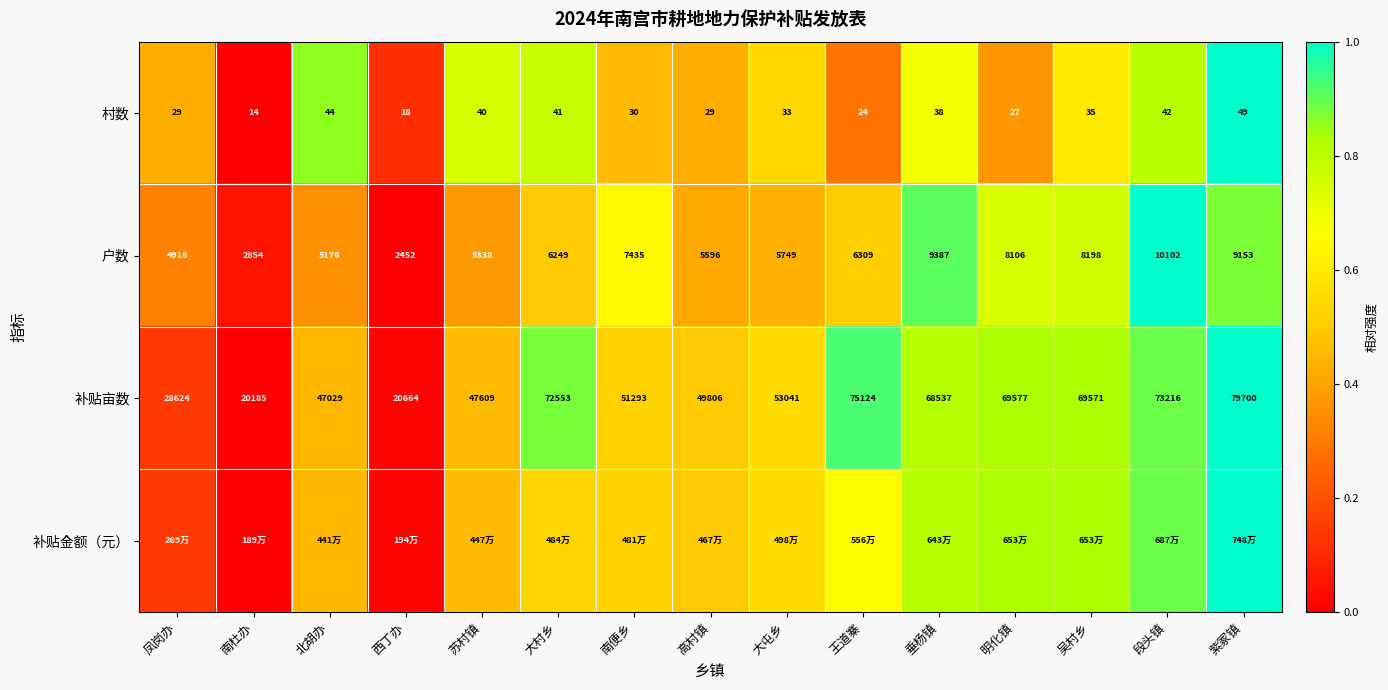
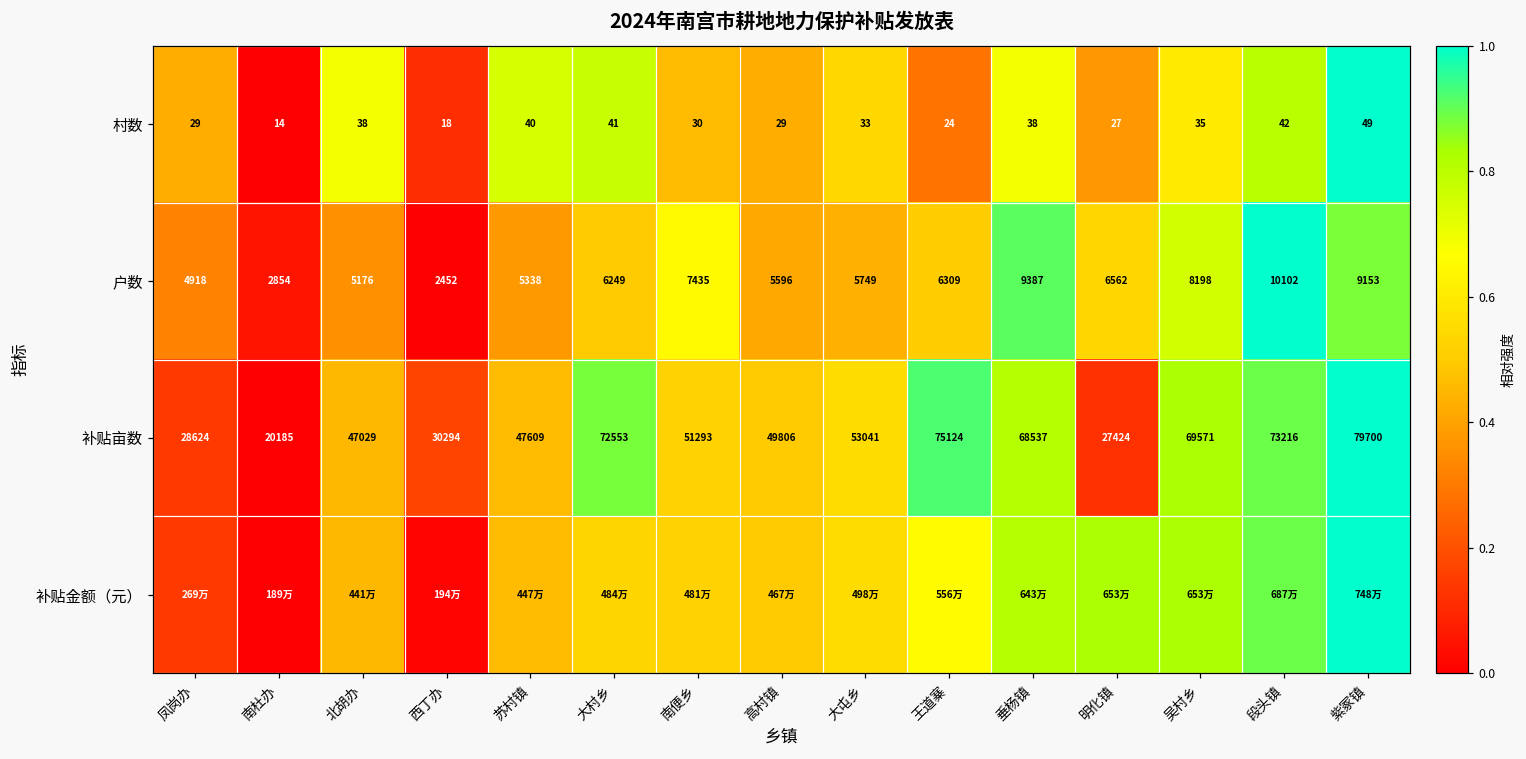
  {
    "村数": {
      "凤岗办": "29",
      "南杜办": "14",
-     "北胡办": "44",
+     "北胡办": "38",
      "西丁办": "18",
      "苏村镇": "40",
      "大村乡": "41",
      "南便乡": "30",
      "高村镇": "29",
      "大屯乡": "33",
      "王道寨": "24",
      "垂杨镇": "38",
      "明化镇": "27",
      "吴村乡": "35",
      "段头镇": "42",
      "紫冢镇": "49"
    },
    "户数": {
      "凤岗办": "4918",
      "南杜办": "2854",
      "北胡办": "5176",
      "西丁办": "2452",
      "苏村镇": "5338",
      "大村乡": "6249",
      "南便乡": "7435",
      "高村镇": "5596",
      "大屯乡": "5749",
      "王道寨": "6309",
      "垂杨镇": "9387",
-     "明化镇": "8106",
+     "明化镇": "6562",
      "吴村乡": "8198",
      "段头镇": "10102",
      "紫冢镇": "9153"
    },
    "补贴亩数": {
      "凤岗办": "28624",
      "南杜办": "20185",
      "北胡办": "47029",
-     "西丁办": "20664",
+     "西丁办": "30294",
      "苏村镇": "47609",
      "大村乡": "72553",
      "南便乡": "51293",
      "高村镇": "49806",
      "大屯乡": "53041",
      "王道寨": "75124",
      "垂杨镇": "68537",
-     "明化镇": "69577",
+     "明化镇": "27424",
      "吴村乡": "69571",
      "段头镇": "73216",
      "紫冢镇": "79700"
    },
    "补贴金额（元）": {
      "凤岗办": "269万",
      "南杜办": "189万",
      "北胡办": "441万",
      "西丁办": "194万",
      "苏村镇": "447万",
      "大村乡": "484万",
      "南便乡": "481万",
      "高村镇": "467万",
      "大屯乡": "498万",
      "王道寨": "556万",
      "垂杨镇": "643万",
      "明化镇": "653万",
      "吴村乡": "653万",
      "段头镇": "687万",
      "紫冢镇": "748万"
    }
  }
